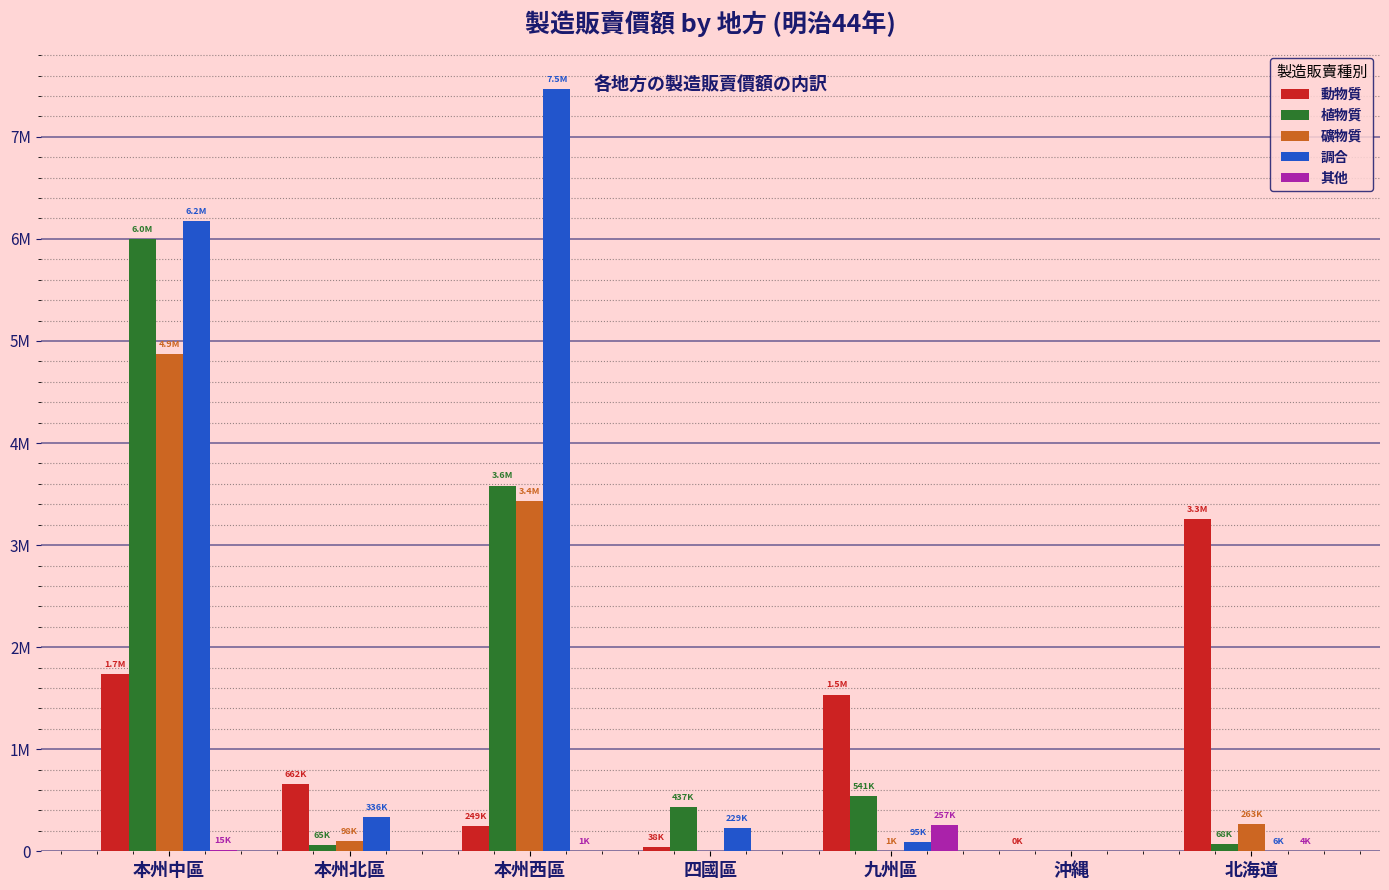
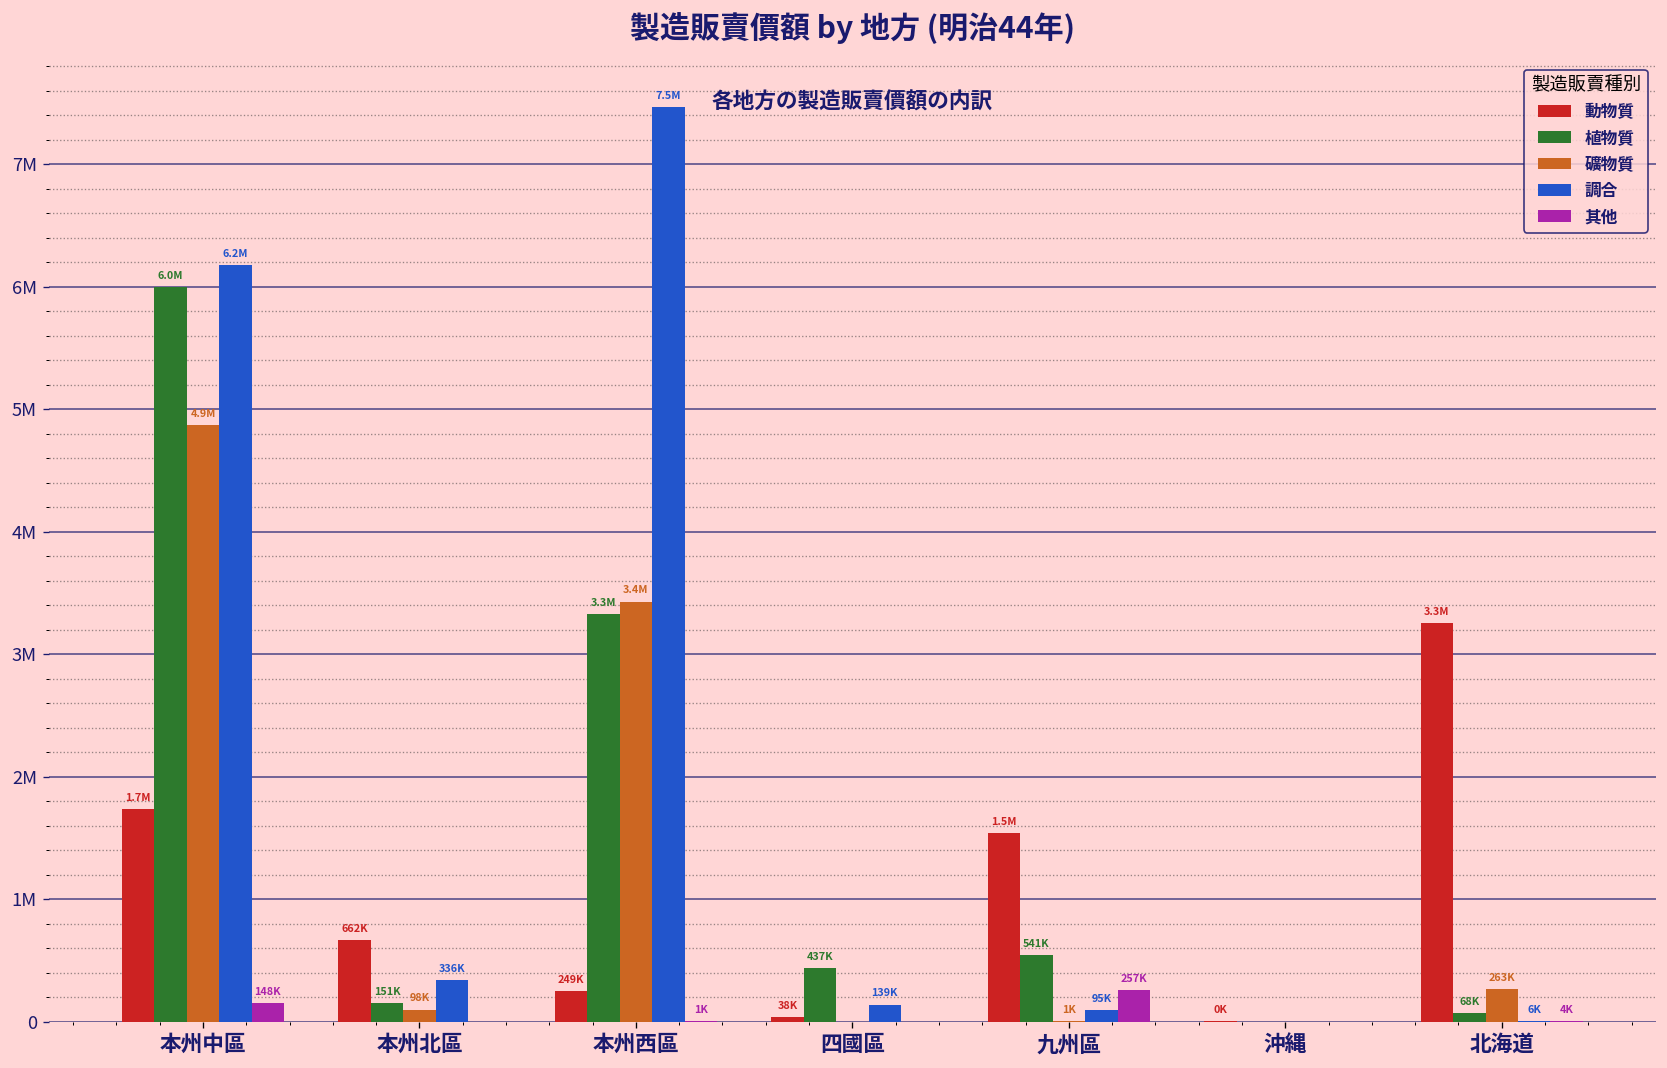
  {
    "動物質": {
      "本州中區": "1.7M",
      "本州北區": "662K",
      "本州西區": "249K",
      "四國區": "38K",
      "九州區": "1.5M",
      "北海道": "3.3M"
    },
    "植物質": {
      "本州中區": "6.0M",
-     "本州北區": "65K",
-     "本州西區": "3.6M",
+     "本州北區": "151K",
+     "本州西區": "3.3M",
      "四國區": "437K",
      "九州區": "541K",
      "沖縄": "0K",
      "北海道": "68K"
    },
    "礦物質": {
      "本州中區": "4.9M",
      "本州北區": "98K",
      "本州西區": "3.4M",
      "九州區": "1K",
      "北海道": "263K"
    },
    "調合": {
      "本州中區": "6.2M",
      "本州北區": "336K",
      "本州西區": "7.5M",
-     "四國區": "229K",
+     "四國區": "139K",
      "九州區": "95K",
      "北海道": "6K"
    },
    "其他": {
-     "本州中區": "15K",
+     "本州中區": "148K",
      "本州西區": "1K",
      "九州區": "257K",
      "北海道": "4K"
    }
  }
